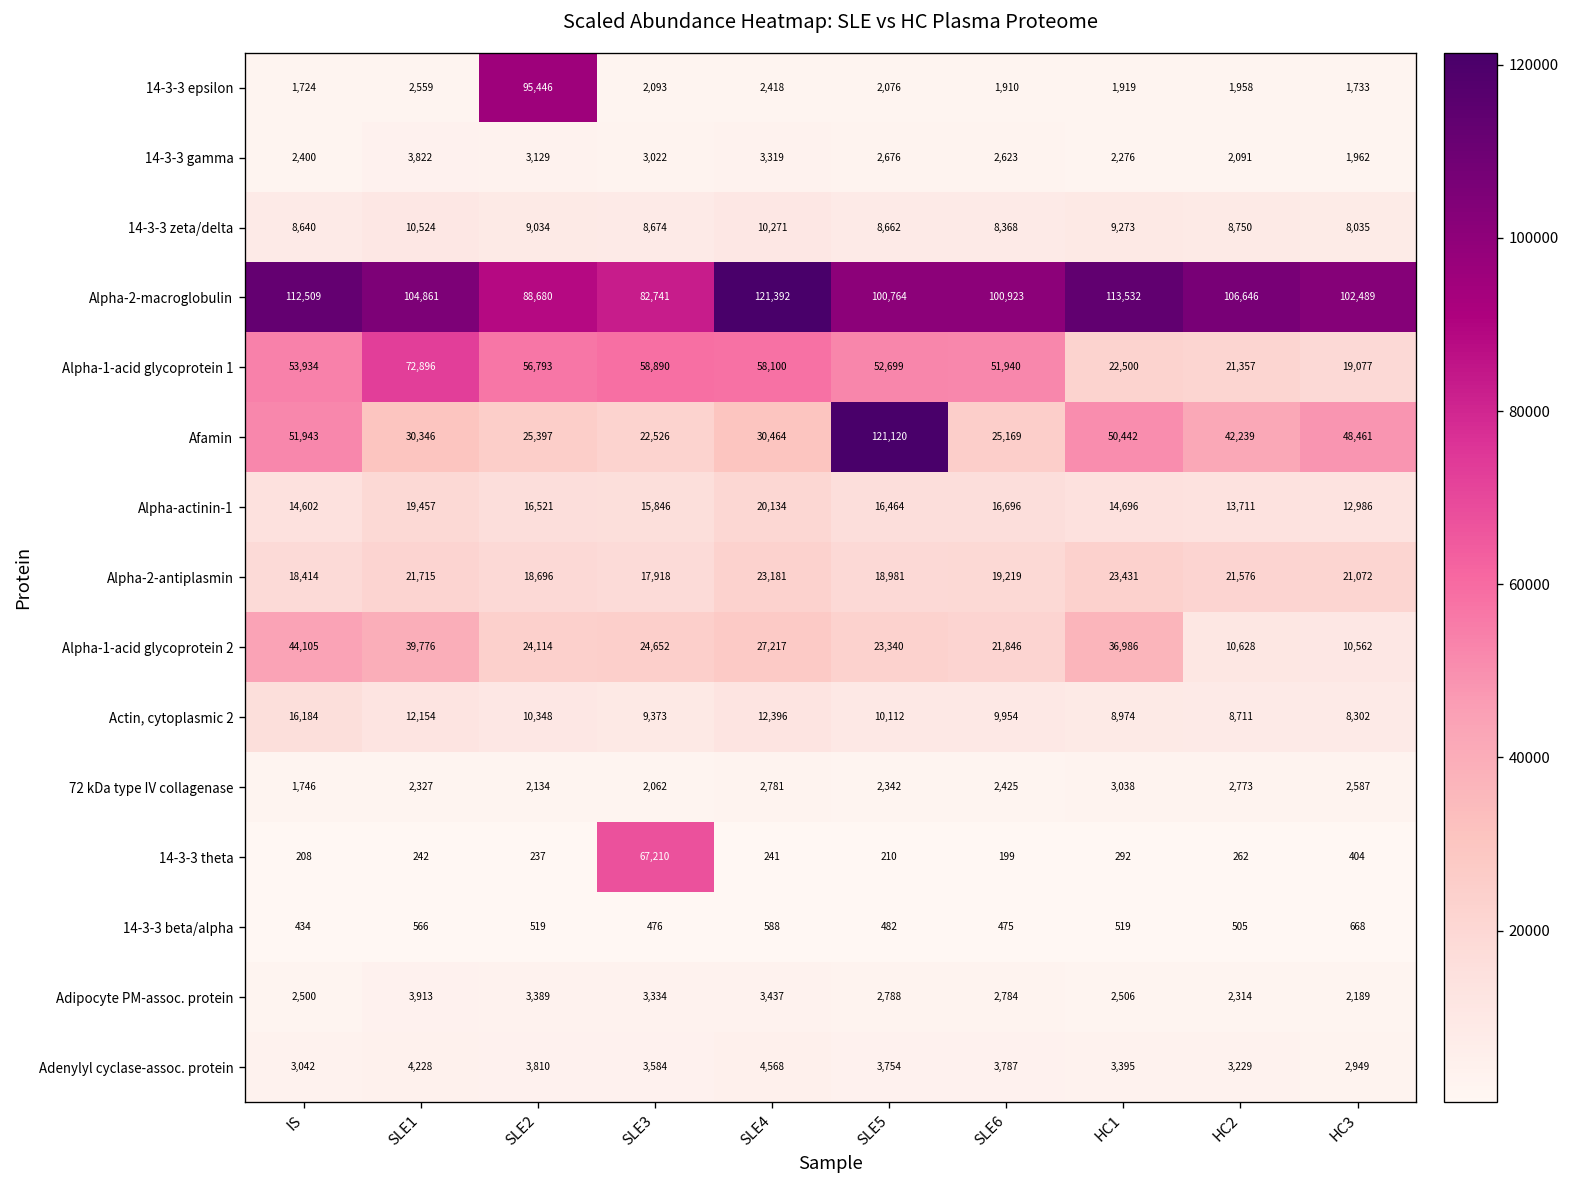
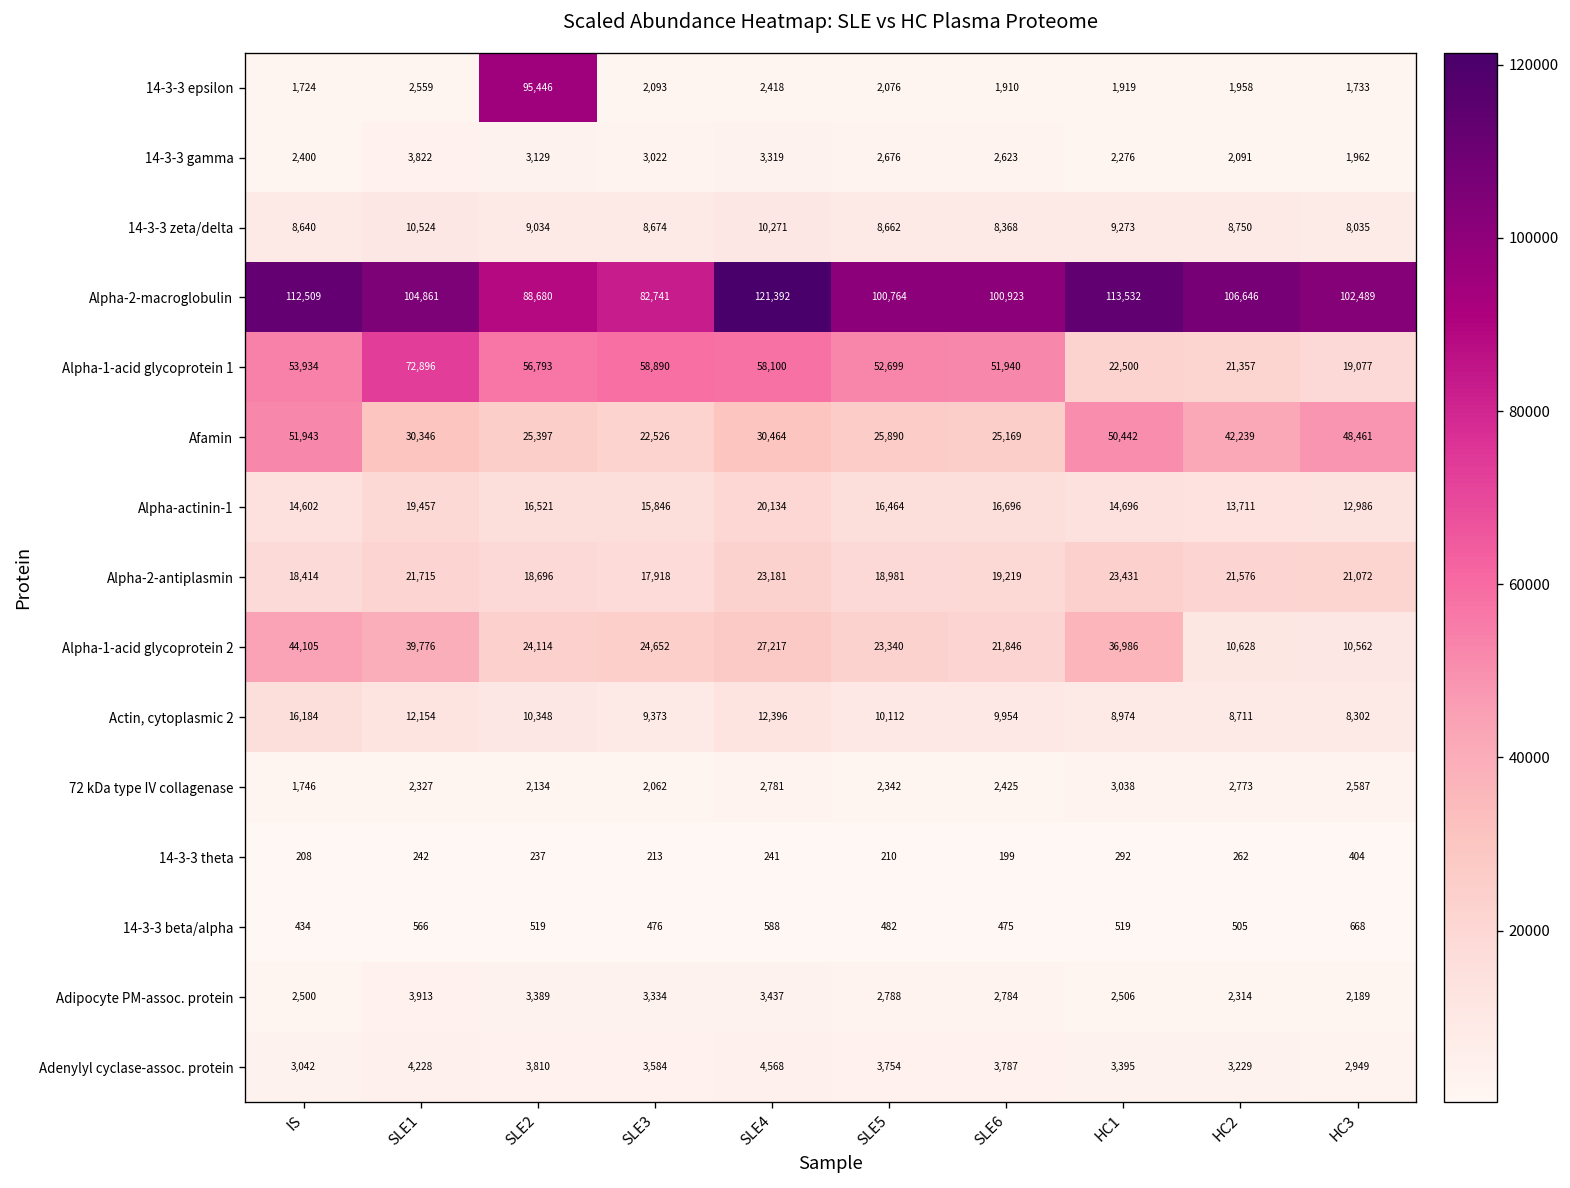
  {
    "14-3-3 epsilon": {
      "IS": "1,724",
      "SLE1": "2,559",
      "SLE2": "95,446",
      "SLE3": "2,093",
      "SLE4": "2,418",
      "SLE5": "2,076",
      "SLE6": "1,910",
      "HC1": "1,919",
      "HC2": "1,958",
      "HC3": "1,733"
    },
    "14-3-3 gamma": {
      "IS": "2,400",
      "SLE1": "3,822",
      "SLE2": "3,129",
      "SLE3": "3,022",
      "SLE4": "3,319",
      "SLE5": "2,676",
      "SLE6": "2,623",
      "HC1": "2,276",
      "HC2": "2,091",
      "HC3": "1,962"
    },
    "14-3-3 zeta/delta": {
      "IS": "8,640",
      "SLE1": "10,524",
      "SLE2": "9,034",
      "SLE3": "8,674",
      "SLE4": "10,271",
      "SLE5": "8,662",
      "SLE6": "8,368",
      "HC1": "9,273",
      "HC2": "8,750",
      "HC3": "8,035"
    },
    "Alpha-2-macroglobulin": {
      "IS": "112,509",
      "SLE1": "104,861",
      "SLE2": "88,680",
      "SLE3": "82,741",
      "SLE4": "121,392",
      "SLE5": "100,764",
      "SLE6": "100,923",
      "HC1": "113,532",
      "HC2": "106,646",
      "HC3": "102,489"
    },
    "Alpha-1-acid glycoprotein 1": {
      "IS": "53,934",
      "SLE1": "72,896",
      "SLE2": "56,793",
      "SLE3": "58,890",
      "SLE4": "58,100",
      "SLE5": "52,699",
      "SLE6": "51,940",
      "HC1": "22,500",
      "HC2": "21,357",
      "HC3": "19,077"
    },
    "Afamin": {
      "IS": "51,943",
      "SLE1": "30,346",
      "SLE2": "25,397",
      "SLE3": "22,526",
      "SLE4": "30,464",
-     "SLE5": "121,120",
+     "SLE5": "25,890",
      "SLE6": "25,169",
      "HC1": "50,442",
      "HC2": "42,239",
      "HC3": "48,461"
    },
    "Alpha-actinin-1": {
      "IS": "14,602",
      "SLE1": "19,457",
      "SLE2": "16,521",
      "SLE3": "15,846",
      "SLE4": "20,134",
      "SLE5": "16,464",
      "SLE6": "16,696",
      "HC1": "14,696",
      "HC2": "13,711",
      "HC3": "12,986"
    },
    "Alpha-2-antiplasmin": {
      "IS": "18,414",
      "SLE1": "21,715",
      "SLE2": "18,696",
      "SLE3": "17,918",
      "SLE4": "23,181",
      "SLE5": "18,981",
      "SLE6": "19,219",
      "HC1": "23,431",
      "HC2": "21,576",
      "HC3": "21,072"
    },
    "Alpha-1-acid glycoprotein 2": {
      "IS": "44,105",
      "SLE1": "39,776",
      "SLE2": "24,114",
      "SLE3": "24,652",
      "SLE4": "27,217",
      "SLE5": "23,340",
      "SLE6": "21,846",
      "HC1": "36,986",
      "HC2": "10,628",
      "HC3": "10,562"
    },
    "Actin, cytoplasmic 2": {
      "IS": "16,184",
      "SLE1": "12,154",
      "SLE2": "10,348",
      "SLE3": "9,373",
      "SLE4": "12,396",
      "SLE5": "10,112",
      "SLE6": "9,954",
      "HC1": "8,974",
      "HC2": "8,711",
      "HC3": "8,302"
    },
    "72 kDa type IV collagenase": {
      "IS": "1,746",
      "SLE1": "2,327",
      "SLE2": "2,134",
      "SLE3": "2,062",
      "SLE4": "2,781",
      "SLE5": "2,342",
      "SLE6": "2,425",
      "HC1": "3,038",
      "HC2": "2,773",
      "HC3": "2,587"
    },
    "14-3-3 theta": {
      "IS": "208",
      "SLE1": "242",
      "SLE2": "237",
-     "SLE3": "67,210",
+     "SLE3": "213",
      "SLE4": "241",
      "SLE5": "210",
      "SLE6": "199",
      "HC1": "292",
      "HC2": "262",
      "HC3": "404"
    },
    "14-3-3 beta/alpha": {
      "IS": "434",
      "SLE1": "566",
      "SLE2": "519",
      "SLE3": "476",
      "SLE4": "588",
      "SLE5": "482",
      "SLE6": "475",
      "HC1": "519",
      "HC2": "505",
      "HC3": "668"
    },
    "Adipocyte PM-assoc. protein": {
      "IS": "2,500",
      "SLE1": "3,913",
      "SLE2": "3,389",
      "SLE3": "3,334",
      "SLE4": "3,437",
      "SLE5": "2,788",
      "SLE6": "2,784",
      "HC1": "2,506",
      "HC2": "2,314",
      "HC3": "2,189"
    },
    "Adenylyl cyclase-assoc. protein": {
      "IS": "3,042",
      "SLE1": "4,228",
      "SLE2": "3,810",
      "SLE3": "3,584",
      "SLE4": "4,568",
      "SLE5": "3,754",
      "SLE6": "3,787",
      "HC1": "3,395",
      "HC2": "3,229",
      "HC3": "2,949"
    }
  }
